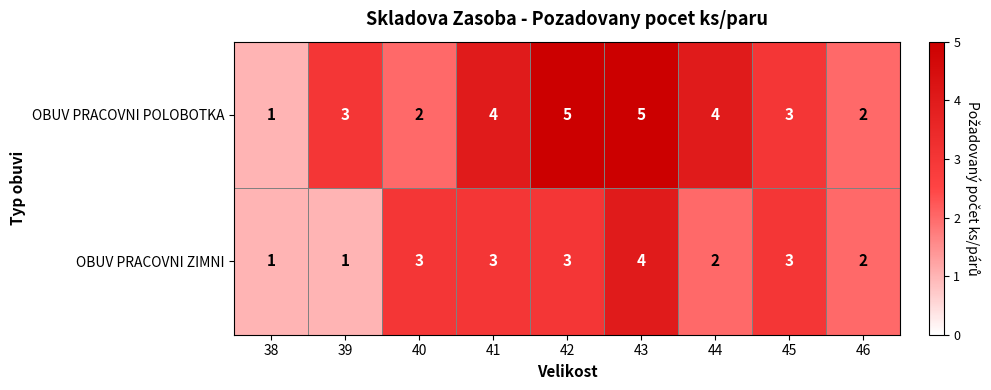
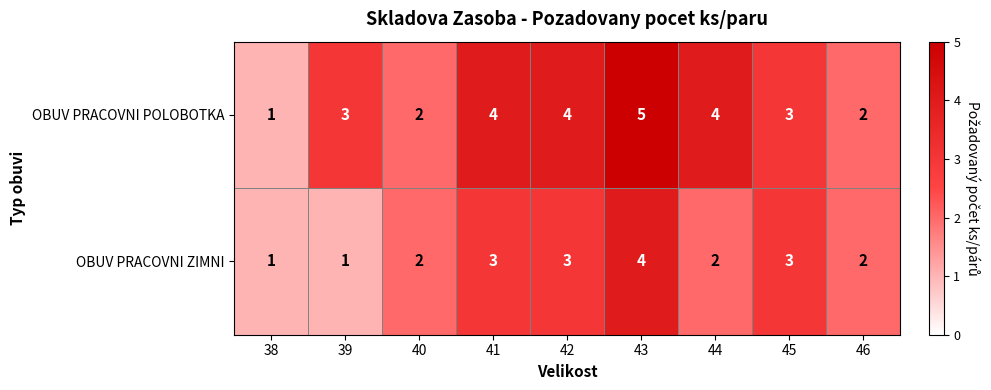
  {
    "OBUV PRACOVNI POLOBOTKA": {
      "38": 1,
      "39": 3,
      "40": 2,
      "41": 4,
-     "42": 5,
+     "42": 4,
      "43": 5,
      "44": 4,
      "45": 3,
      "46": 2
    },
    "OBUV PRACOVNI ZIMNI": {
      "38": 1,
      "39": 1,
-     "40": 3,
+     "40": 2,
      "41": 3,
      "42": 3,
      "43": 4,
      "44": 2,
      "45": 3,
      "46": 2
    }
  }
